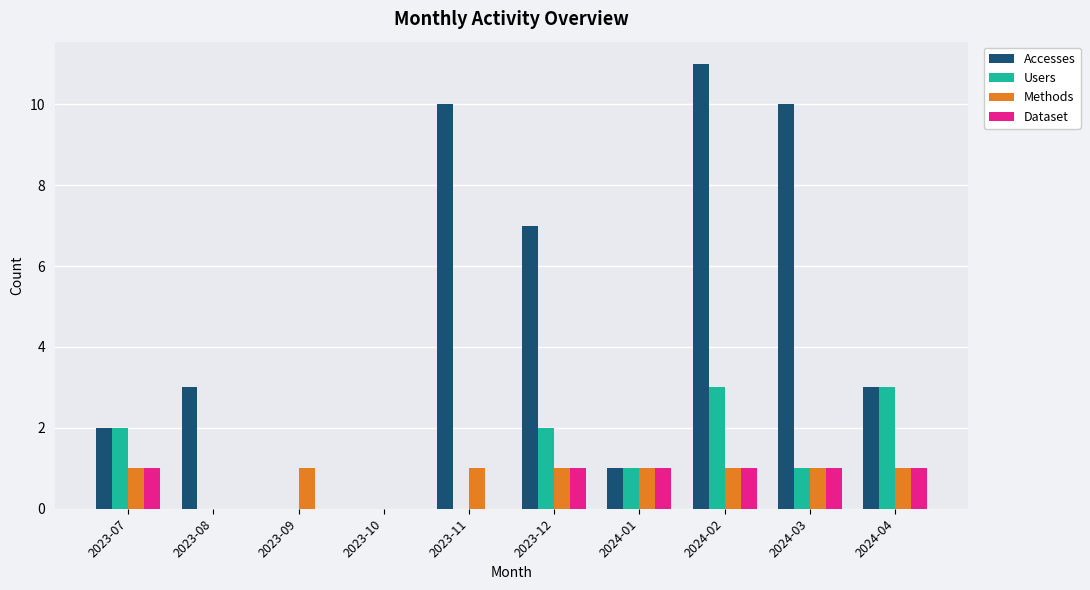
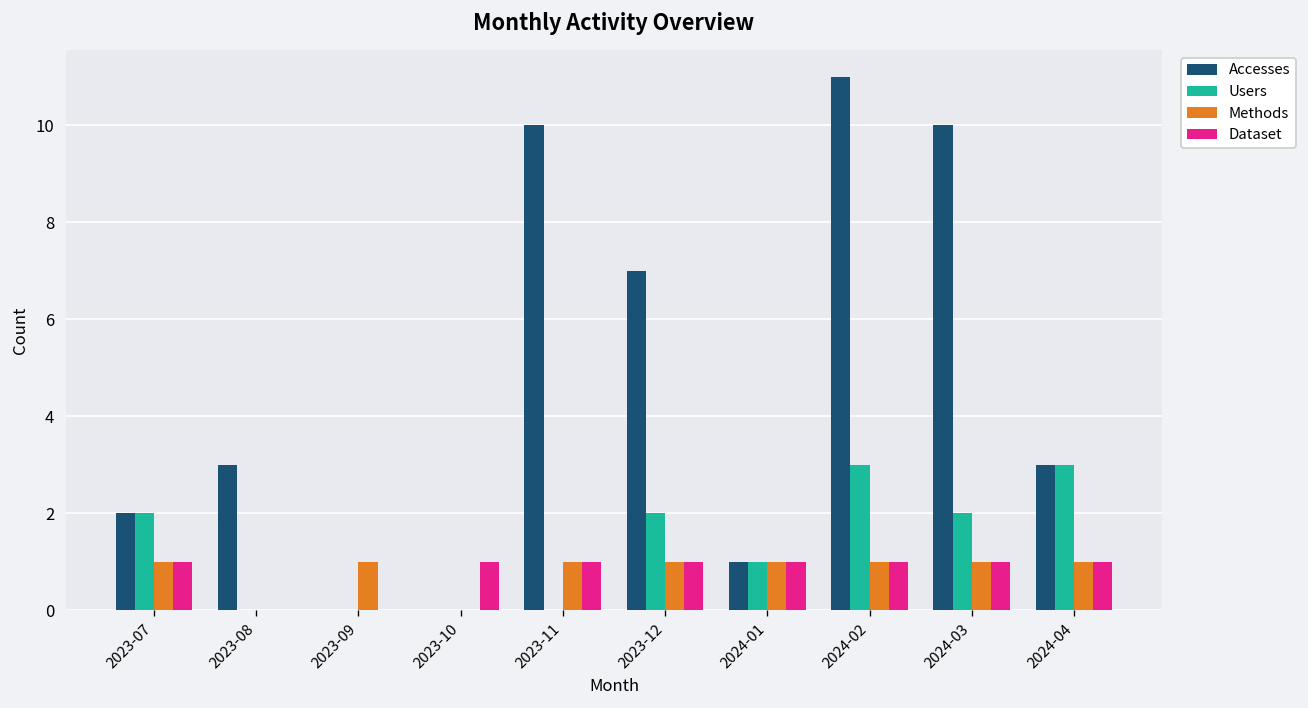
  {
    "Accesses": {
      "2023-07": 2,
      "2023-08": 3,
      "2023-09": 0,
      "2023-10": 0,
      "2023-11": 10,
      "2023-12": 7,
      "2024-01": 1,
      "2024-02": 11,
      "2024-03": 10,
      "2024-04": 3
    },
    "Users": {
      "2023-07": 2,
      "2023-08": 0,
      "2023-09": 0,
      "2023-10": 0,
      "2023-11": 0,
      "2023-12": 2,
      "2024-01": 1,
      "2024-02": 3,
-     "2024-03": 1,
+     "2024-03": 2,
      "2024-04": 3
    },
    "Methods": {
      "2023-07": 1,
      "2023-08": 0,
      "2023-09": 1,
      "2023-10": 0,
      "2023-11": 1,
      "2023-12": 1,
      "2024-01": 1,
      "2024-02": 1,
      "2024-03": 1,
      "2024-04": 1
    },
    "Dataset": {
      "2023-07": 1,
      "2023-08": 0,
      "2023-09": 0,
-     "2023-10": 0,
-     "2023-11": 0,
+     "2023-10": 1,
+     "2023-11": 1,
      "2023-12": 1,
      "2024-01": 1,
      "2024-02": 1,
      "2024-03": 1,
      "2024-04": 1
    }
  }
